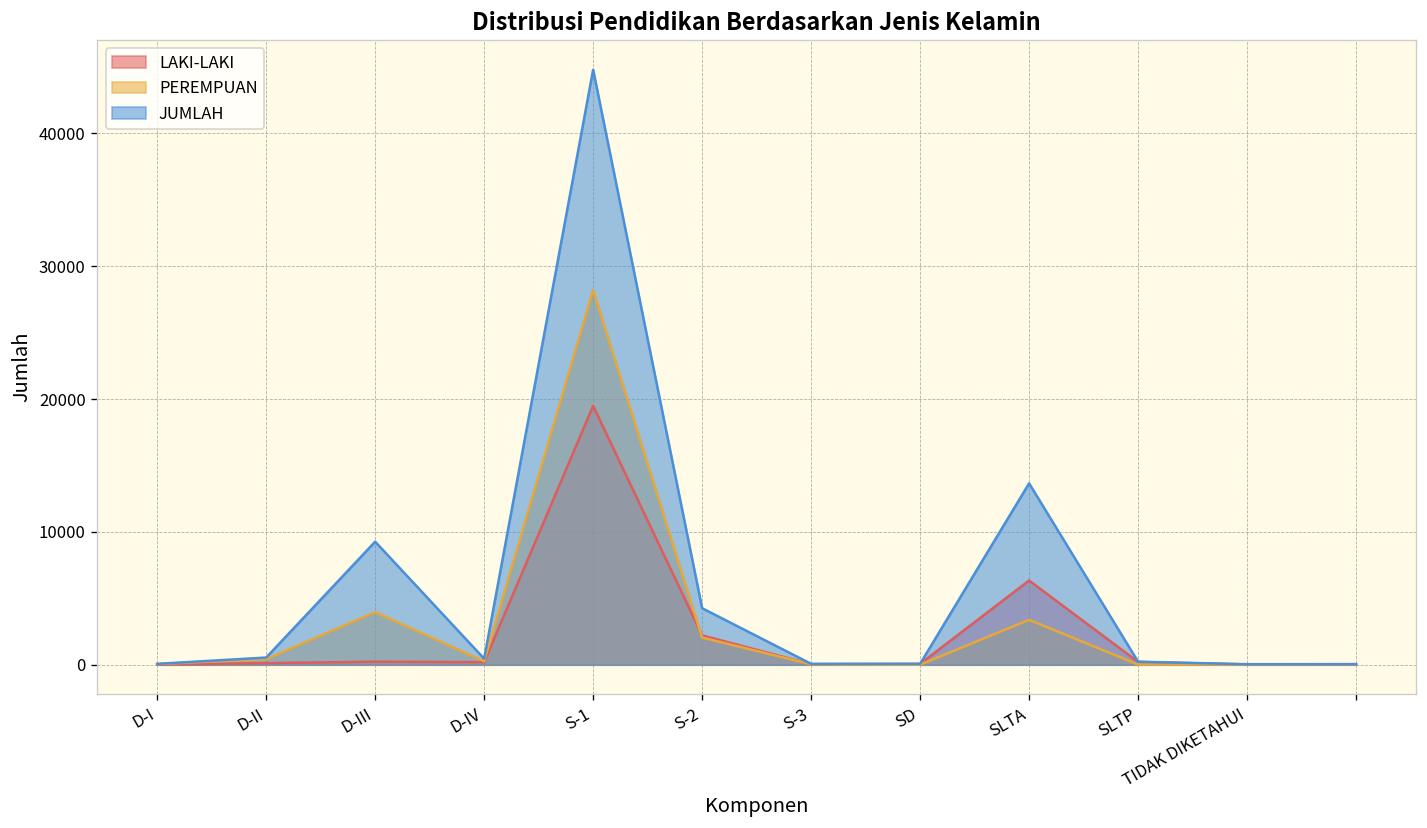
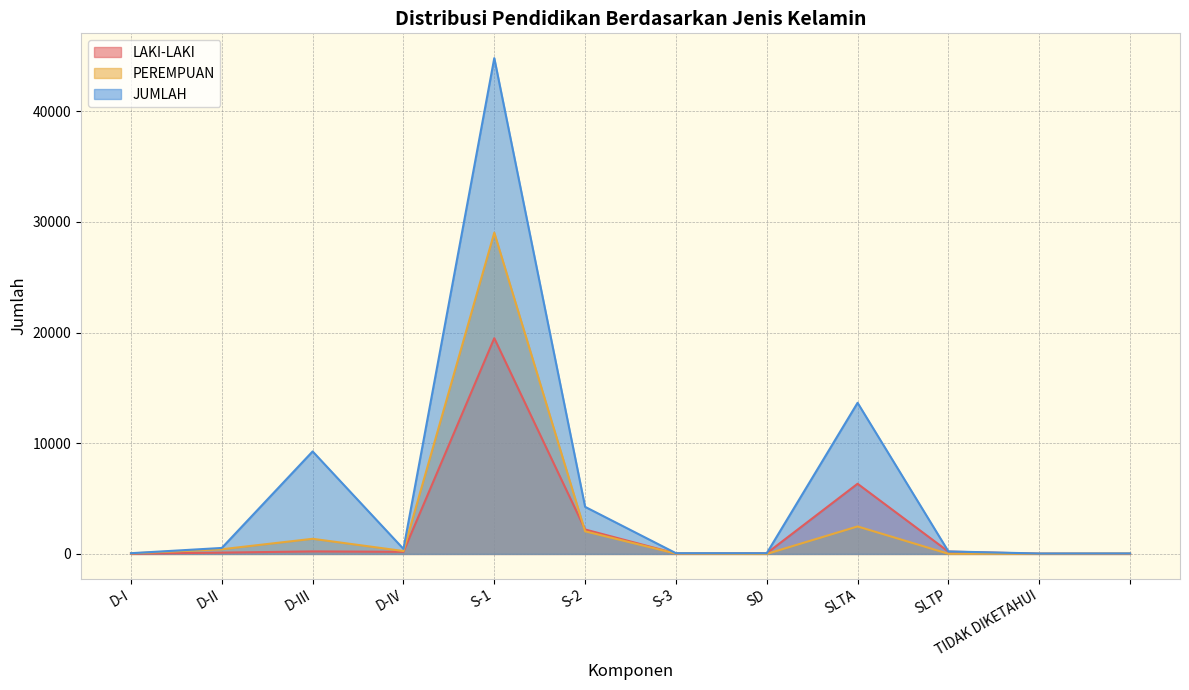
  {
    "LAKI-LAKI": {
      "D-II": 100,
      "D-III": 200,
      "S-1": 19500,
      "SLTA": 6300
    },
    "PEREMPUAN": {
-     "D-III": 4000,
-     "S-1": 28200,
-     "SLTA": 3400
+     "D-III": 1400,
+     "S-1": 29000,
+     "SLTA": 2500
    },
    "JUMLAH": {
      "D-III": 9300,
      "S-1": 44800,
      "S-2": 4300,
      "SLTA": 13700
    }
  }
